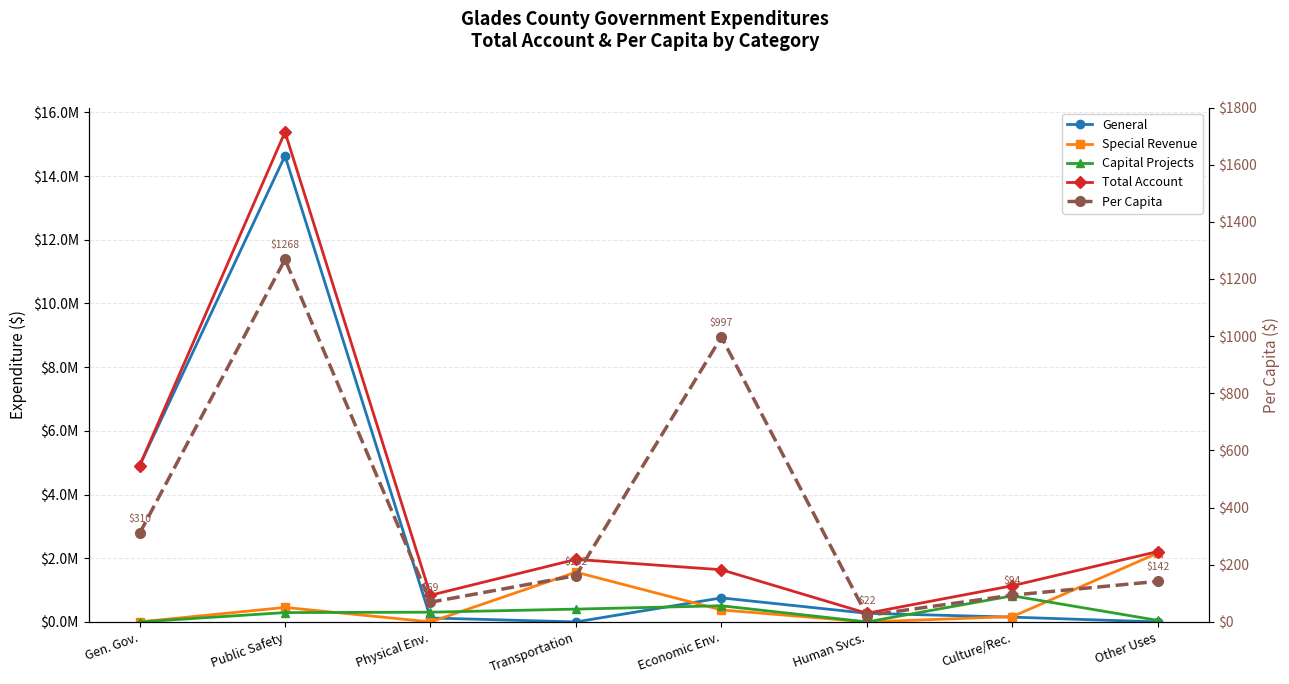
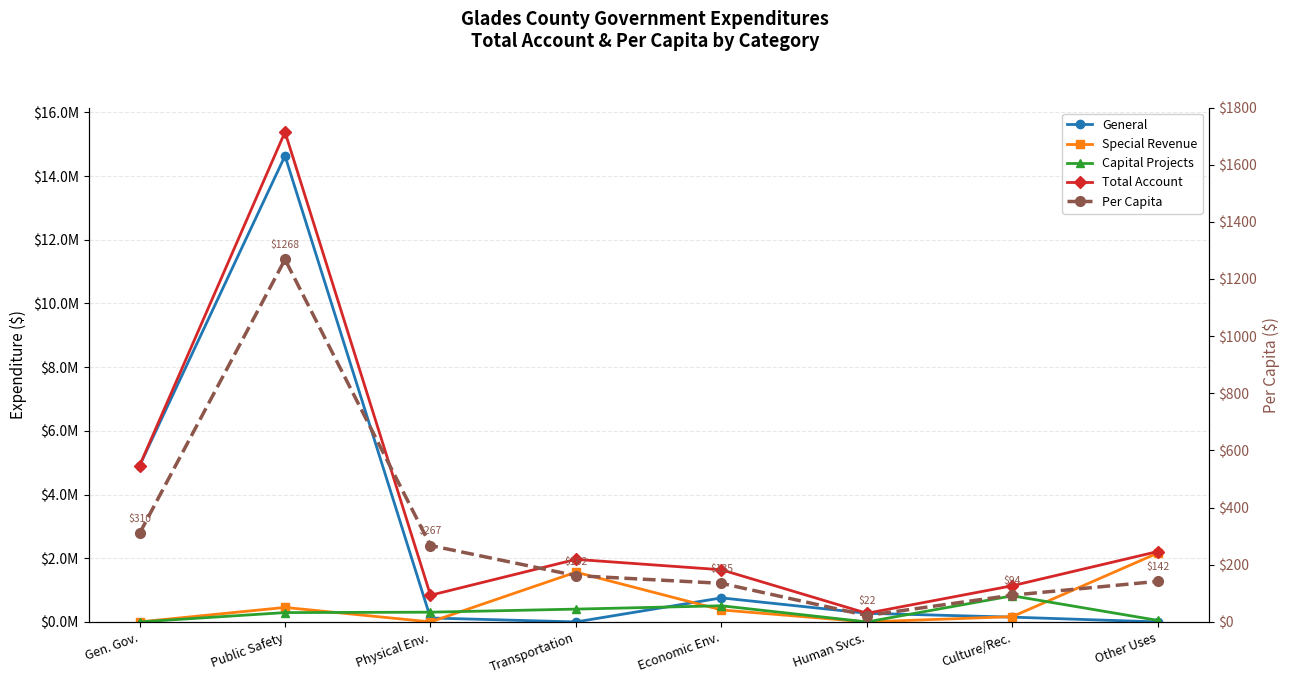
  {
    "Per Capita": {
      "Gen. Gov.": "$310",
      "Public Safety": "$1268",
-     "Physical Env.": "$69",
-     "Economic Env.": "$997",
+     "Physical Env.": "$267",
+     "Economic Env.": "$135",
      "Human Svcs.": "$22",
      "Other Uses": "$142"
    }
  }
